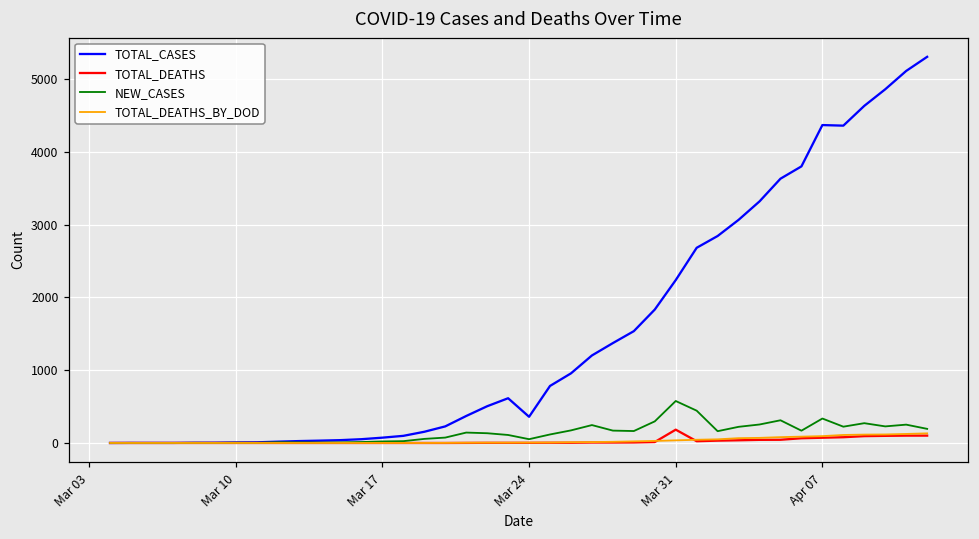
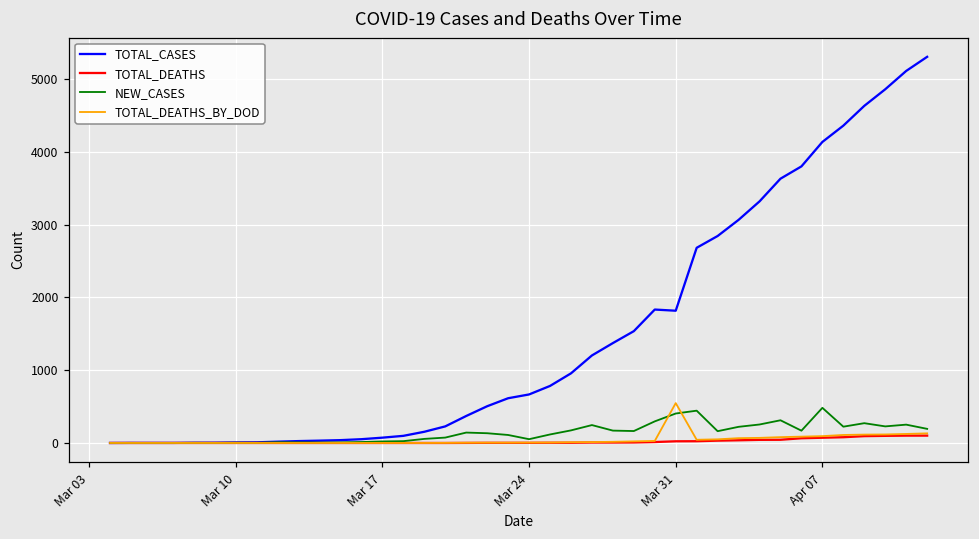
  {
    "TOTAL_CASES": {
      "Mar 17": 100,
-     "Mar 24": 400,
-     "Mar 31": 2200,
-     "Apr 07": 4400
+     "Mar 24": 700,
+     "Mar 31": 1800,
+     "Apr 07": 4100
    },
    "TOTAL_DEATHS": {
-     "Mar 31": 200
+     "Mar 31": 0
    },
    "NEW_CASES": {
      "Mar 24": 100,
-     "Mar 31": 600,
-     "Apr 07": 300
+     "Mar 31": 400,
+     "Apr 07": 500
    },
    "TOTAL_DEATHS_BY_DOD": {
-     "Mar 31": 0
+     "Mar 31": 500
    }
  }
